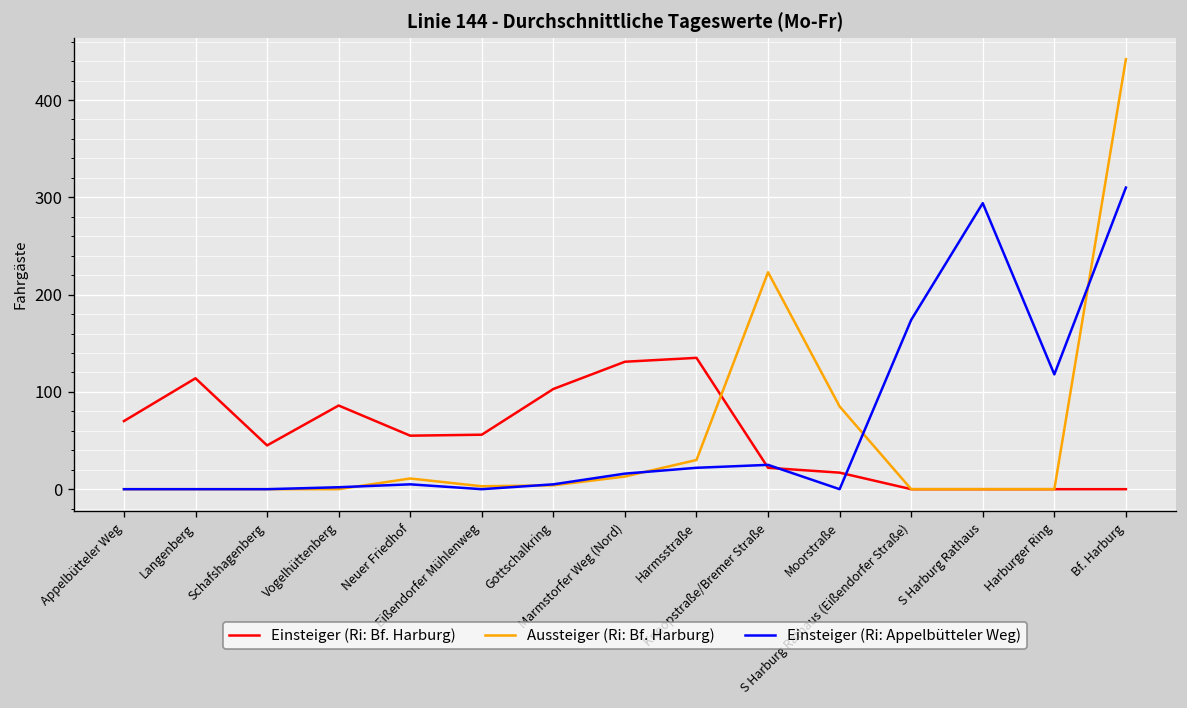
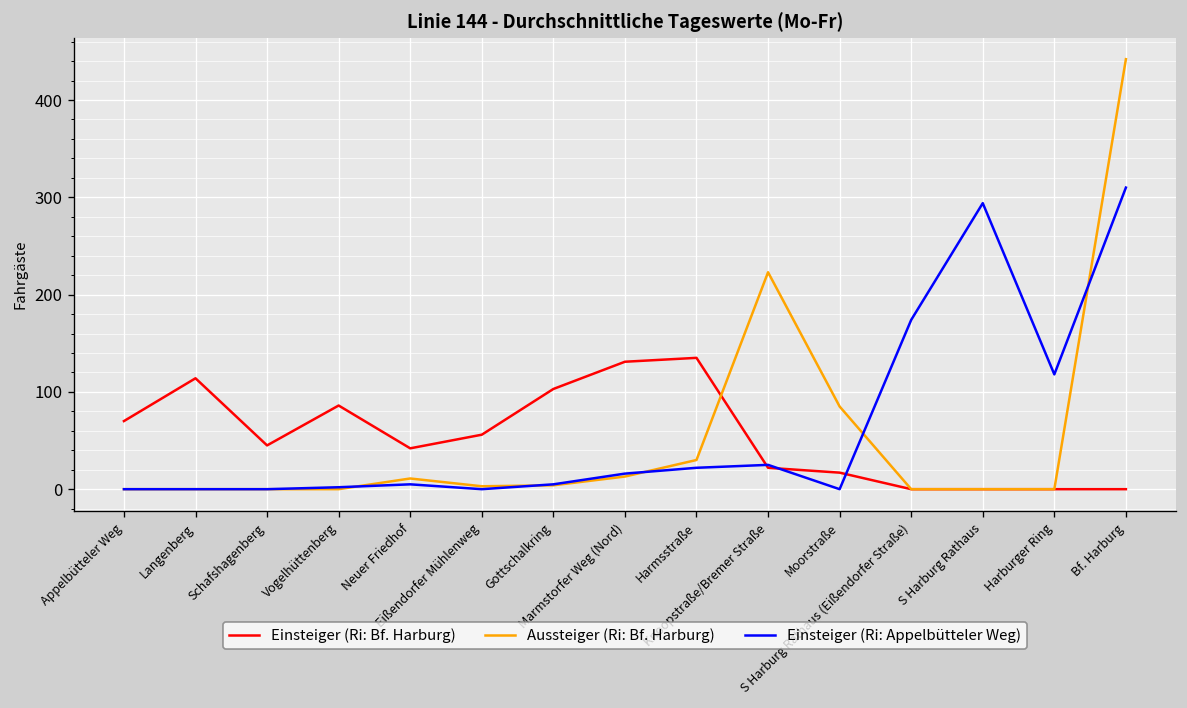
  {
    "Einsteiger (Ri: Bf. Harburg)": {
      "Appelbütteler Weg": 70,
      "Langenberg": 110,
      "Schafshagenberg": 50,
      "Vogelhüttenberg": 90,
-     "Neuer Friedhof": 60,
+     "Neuer Friedhof": 40,
      "Eißendorfer Mühlenweg": 60,
      "Gottschalkring": 100,
      "Marmstorfer Weg (Nord)": 130,
      "Harmsstraße": 140,
      "Moorstraße": 20,
      "Bf. Harburg": 0
    },
    "Aussteiger (Ri: Bf. Harburg)": {
      "Neuer Friedhof": 10,
      "Harmsstraße": 30,
      "Knoopstraße/Bremer Straße": 220,
      "Moorstraße": 90,
      "Bf. Harburg": 440
    },
    "Einsteiger (Ri: Appelbütteler Weg)": {
      "Neuer Friedhof": 10,
      "Harmsstraße": 20,
      "Moorstraße": 0,
      "S Harburg Rathaus (Eißendorfer Straße)": 170,
      "S Harburg Rathaus": 290,
      "Harburger Ring": 120,
      "Bf. Harburg": 310
    }
  }
